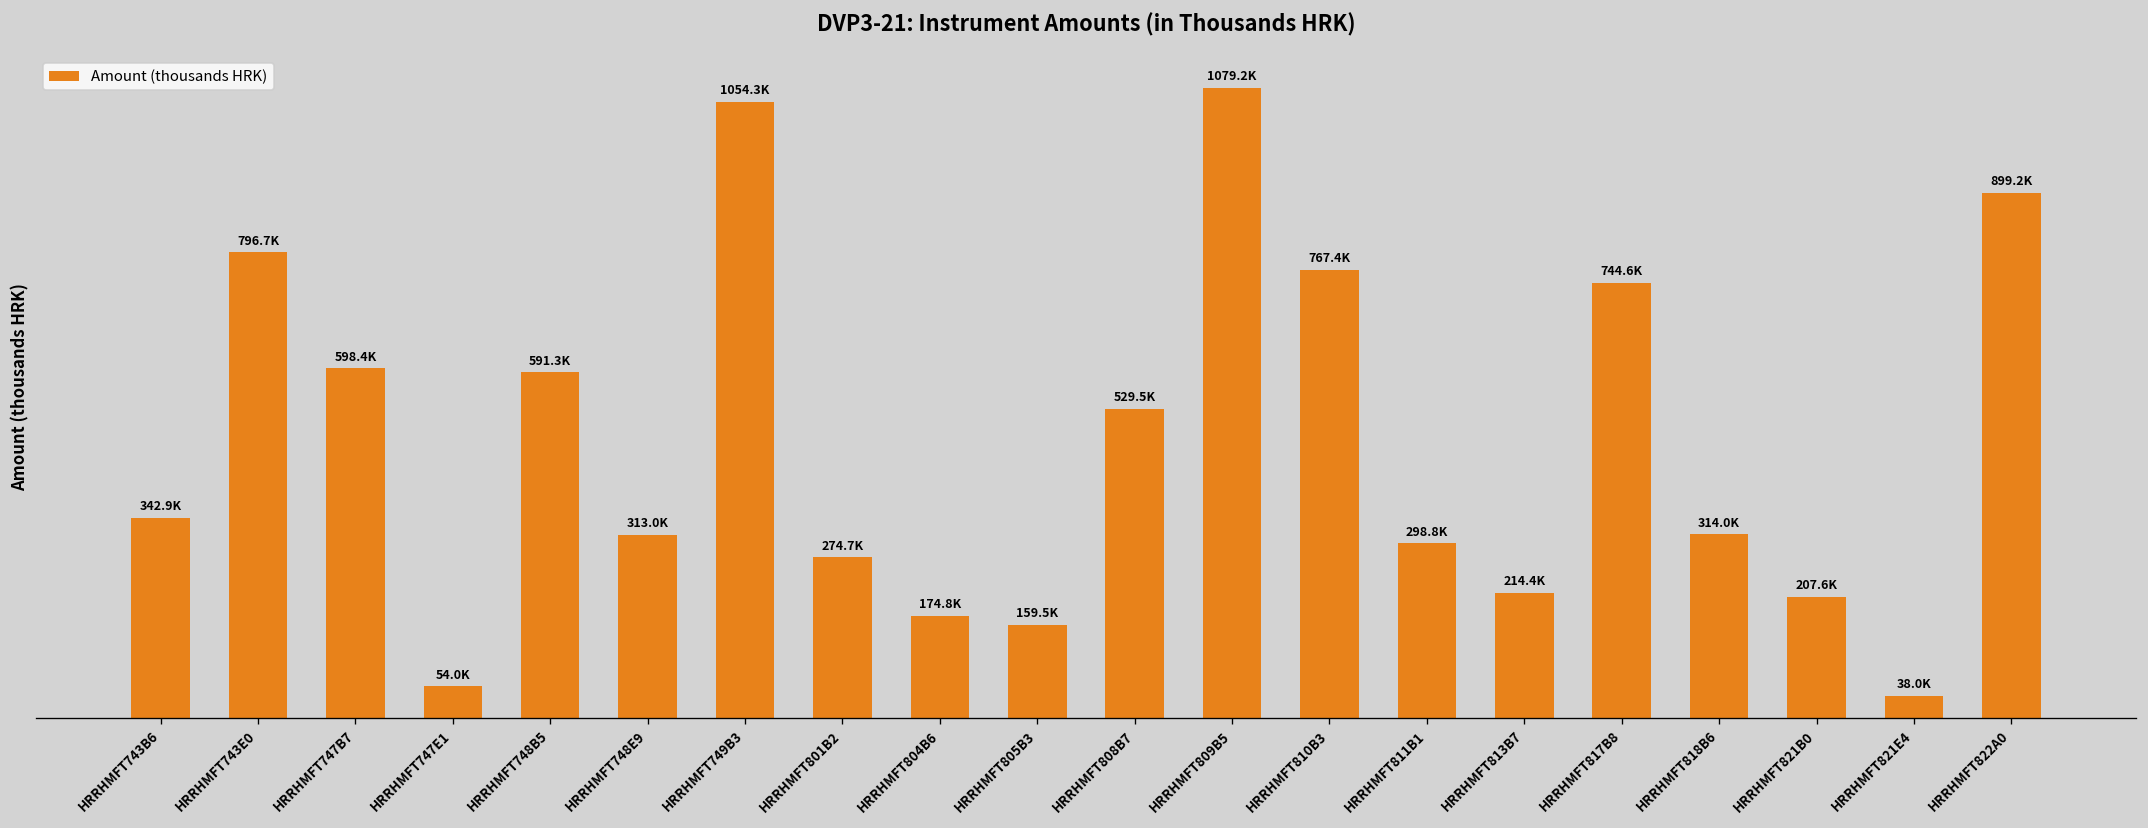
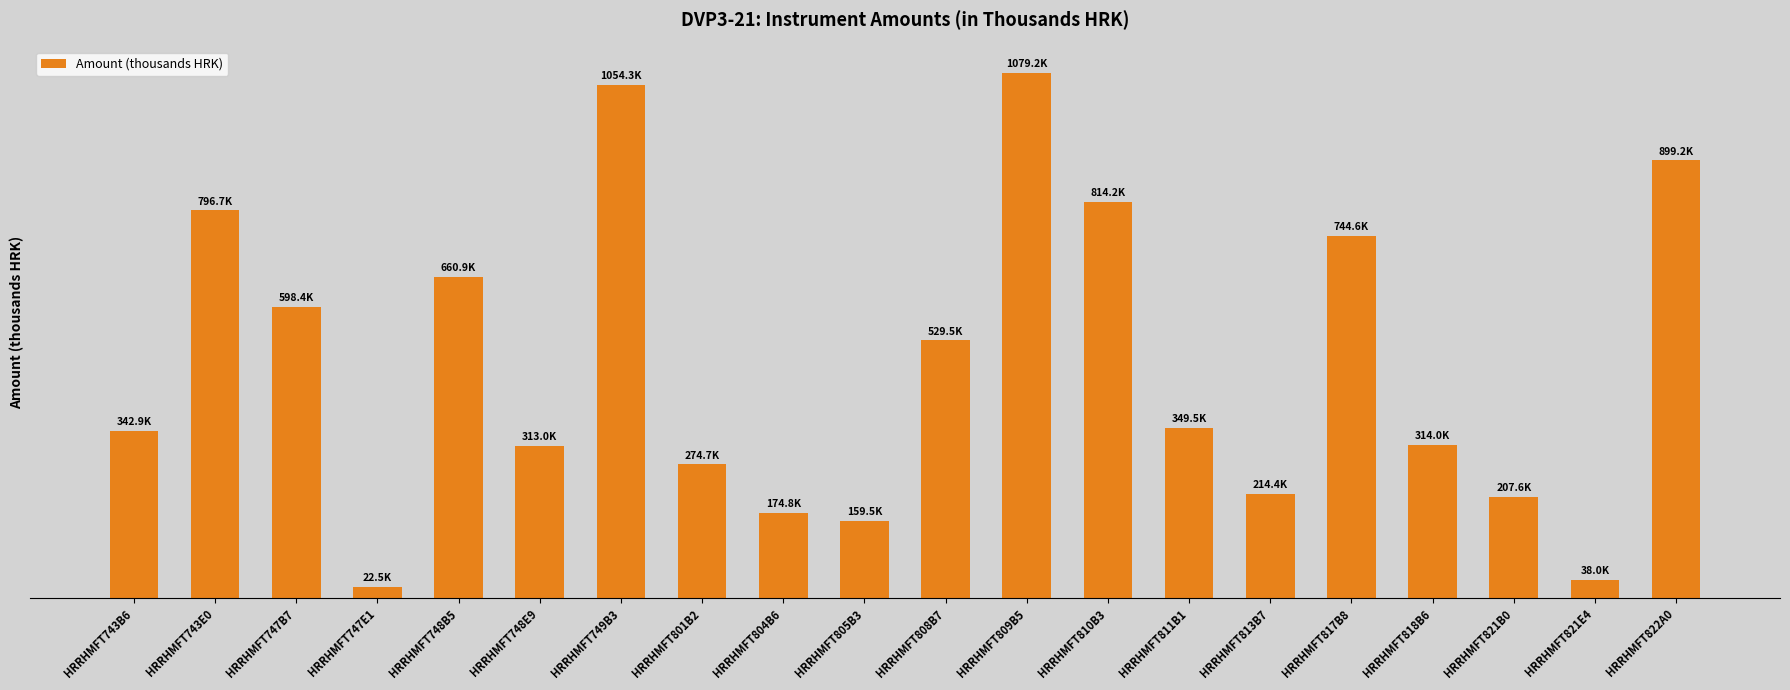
  {
    "HRRHMFT743B6": "342.9K",
    "HRRHMFT743E0": "796.7K",
    "HRRHMFT747B7": "598.4K",
-   "HRRHMFT747E1": "54.0K",
-   "HRRHMFT748B5": "591.3K",
+   "HRRHMFT747E1": "22.5K",
+   "HRRHMFT748B5": "660.9K",
    "HRRHMFT748E9": "313.0K",
    "HRRHMFT749B3": "1054.3K",
    "HRRHMFT801B2": "274.7K",
    "HRRHMFT804B6": "174.8K",
    "HRRHMFT805B3": "159.5K",
    "HRRHMFT808B7": "529.5K",
    "HRRHMFT809B5": "1079.2K",
-   "HRRHMFT810B3": "767.4K",
-   "HRRHMFT811B1": "298.8K",
+   "HRRHMFT810B3": "814.2K",
+   "HRRHMFT811B1": "349.5K",
    "HRRHMFT813B7": "214.4K",
    "HRRHMFT817B8": "744.6K",
    "HRRHMFT818B6": "314.0K",
    "HRRHMFT821B0": "207.6K",
    "HRRHMFT821E4": "38.0K",
    "HRRHMFT822A0": "899.2K"
  }
